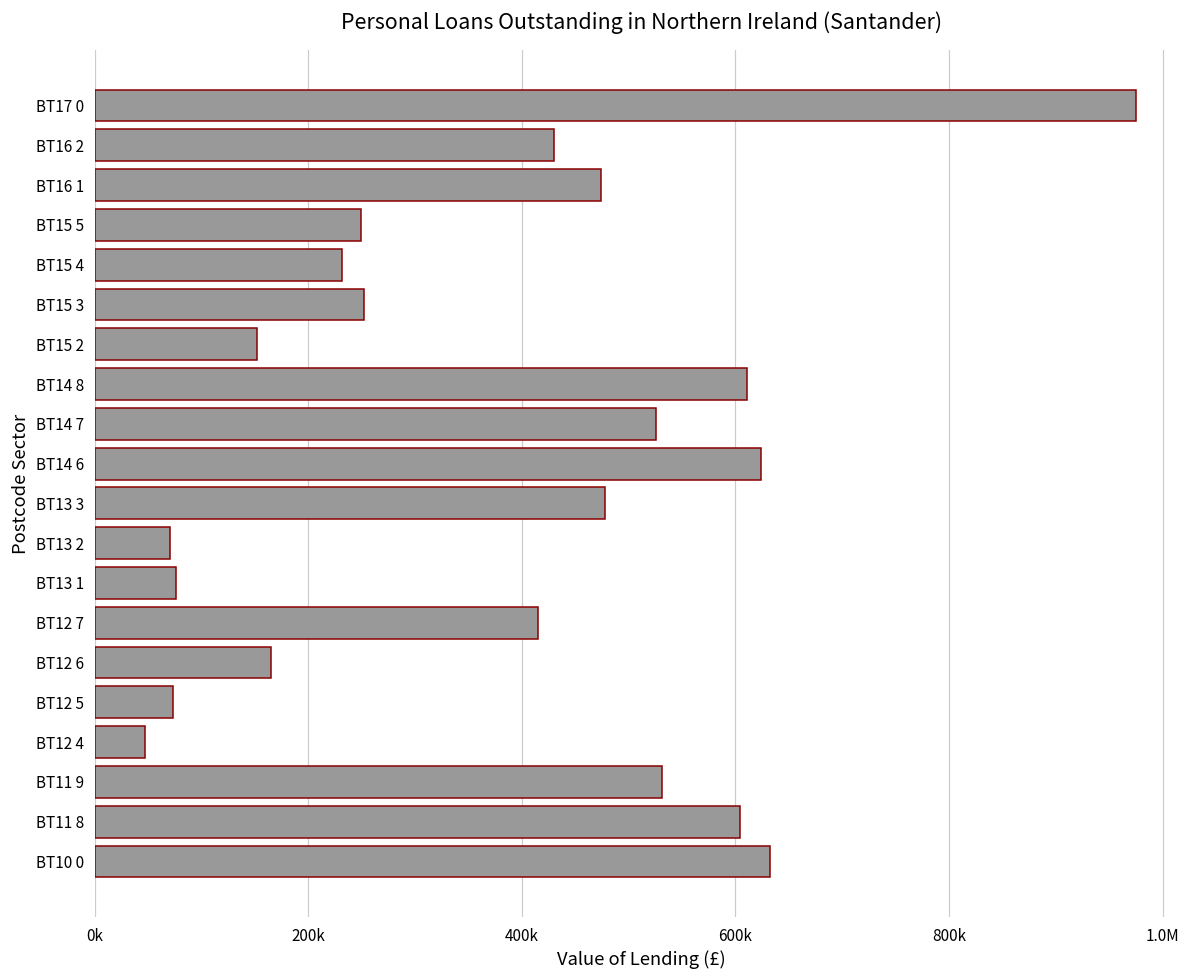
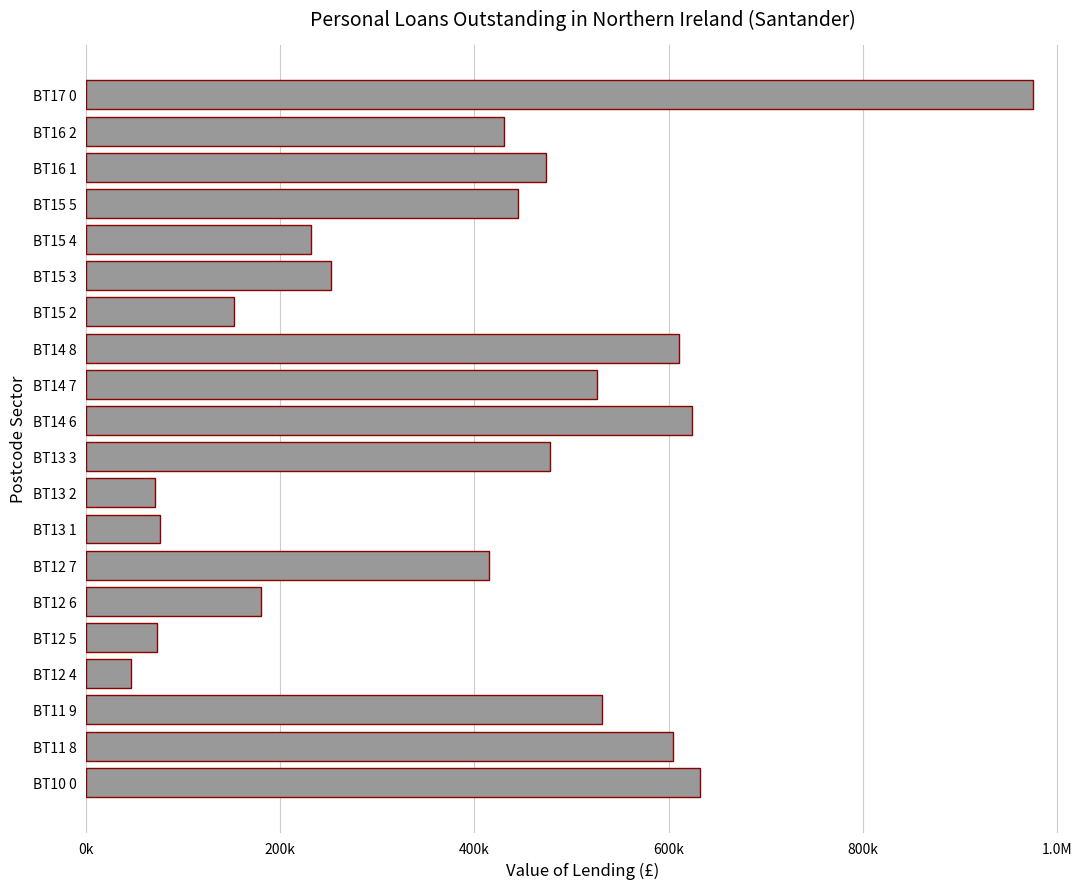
  {
    "BT17 0": 970000,
    "BT16 2": 430000,
    "BT16 1": 470000,
-   "BT15 5": 250000,
+   "BT15 5": 440000,
    "BT15 4": 230000,
    "BT15 3": 250000,
    "BT15 2": 150000,
    "BT14 8": 610000,
    "BT14 7": 530000,
    "BT14 6": 620000,
    "BT13 3": 480000,
    "BT13 2": 70000,
    "BT13 1": 80000,
    "BT12 7": 410000,
-   "BT12 6": 170000,
+   "BT12 6": 180000,
    "BT12 5": 70000,
    "BT12 4": 50000,
    "BT11 9": 530000,
    "BT11 8": 600000,
    "BT10 0": 630000
  }
